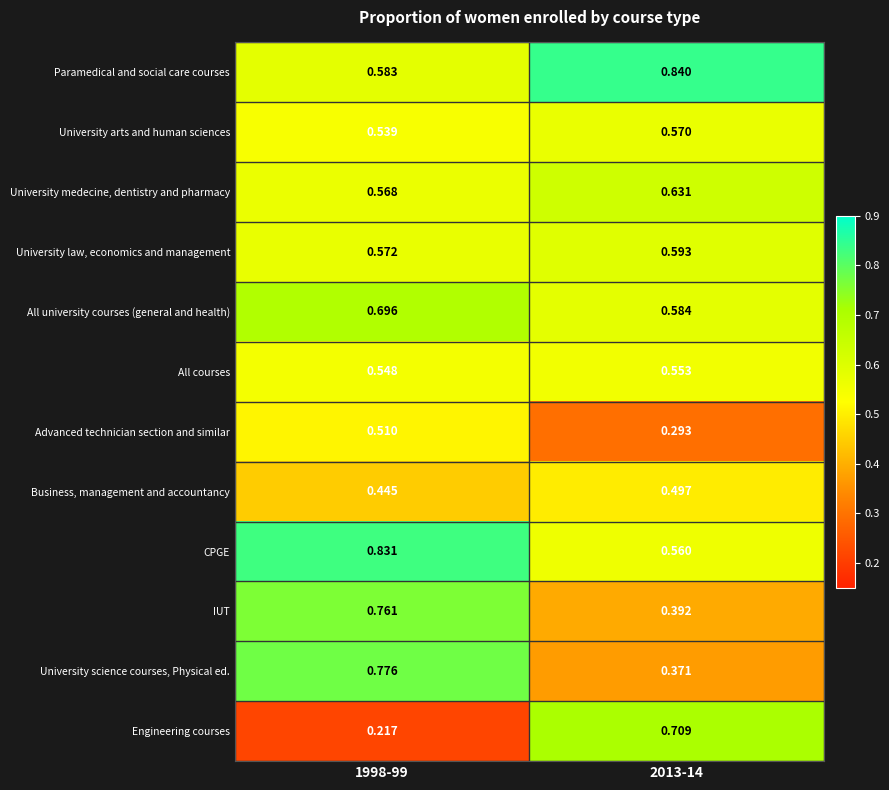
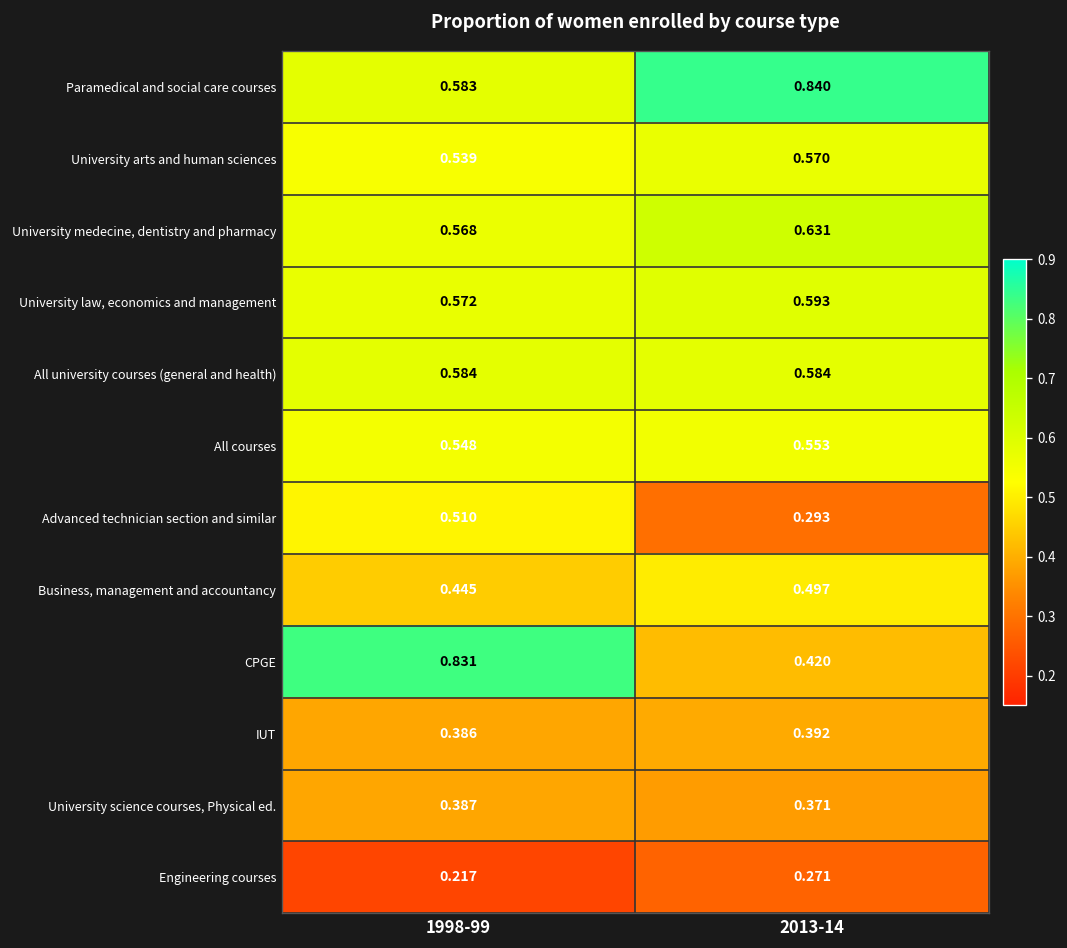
  {
    "Paramedical and social care courses": {
      "1998-99": 0.583,
      "2013-14": 0.840
    },
    "University arts and human sciences": {
      "1998-99": 0.539,
      "2013-14": 0.570
    },
    "University medecine, dentistry and pharmacy": {
      "1998-99": 0.568,
      "2013-14": 0.631
    },
    "University law, economics and management": {
      "1998-99": 0.572,
      "2013-14": 0.593
    },
    "All university courses (general and health)": {
-     "1998-99": 0.696,
+     "1998-99": 0.584,
      "2013-14": 0.584
    },
    "All courses": {
      "1998-99": 0.548,
      "2013-14": 0.553
    },
    "Advanced technician section and similar": {
      "1998-99": 0.510,
      "2013-14": 0.293
    },
    "Business, management and accountancy": {
      "1998-99": 0.445,
      "2013-14": 0.497
    },
    "CPGE": {
      "1998-99": 0.831,
-     "2013-14": 0.560
+     "2013-14": 0.420
    },
    "IUT": {
-     "1998-99": 0.761,
+     "1998-99": 0.386,
      "2013-14": 0.392
    },
    "University science courses, Physical ed.": {
-     "1998-99": 0.776,
+     "1998-99": 0.387,
      "2013-14": 0.371
    },
    "Engineering courses": {
      "1998-99": 0.217,
-     "2013-14": 0.709
+     "2013-14": 0.271
    }
  }
